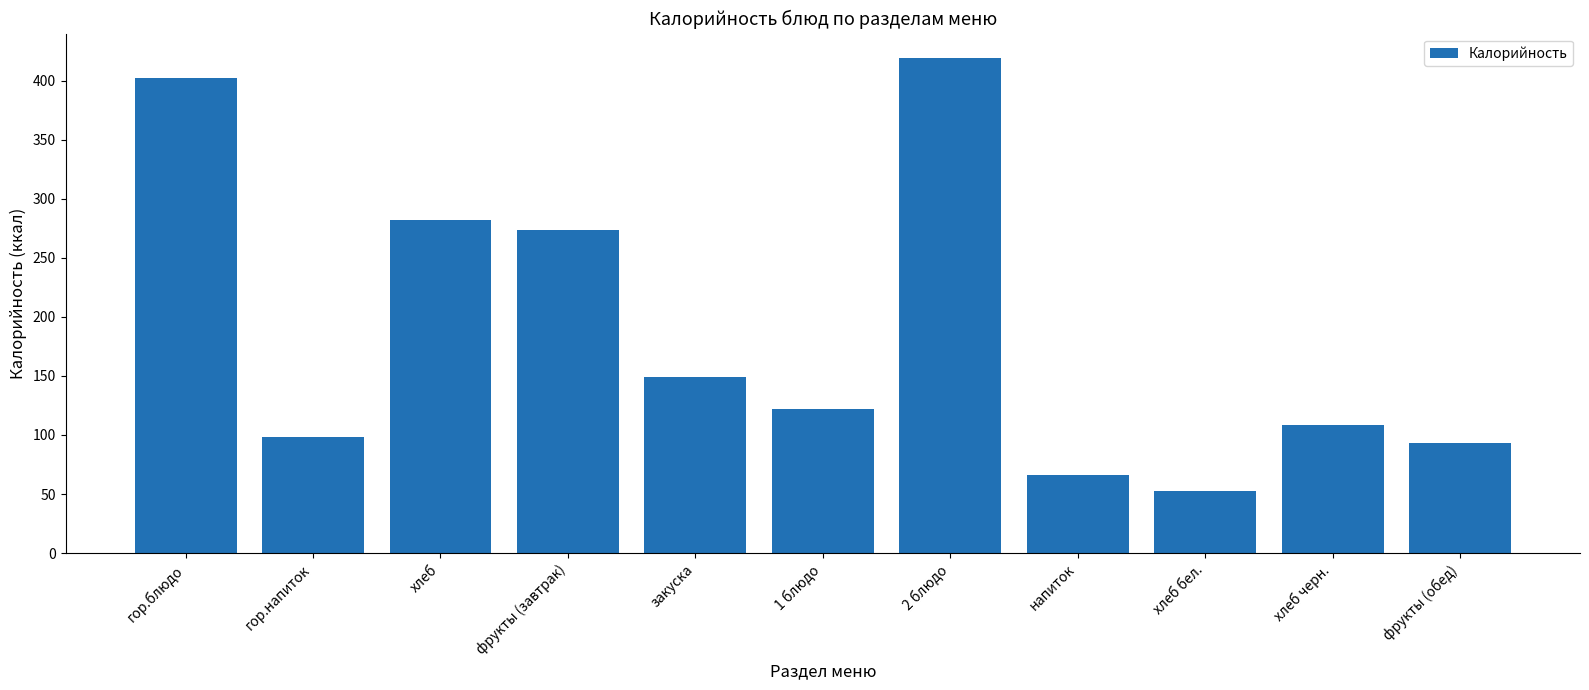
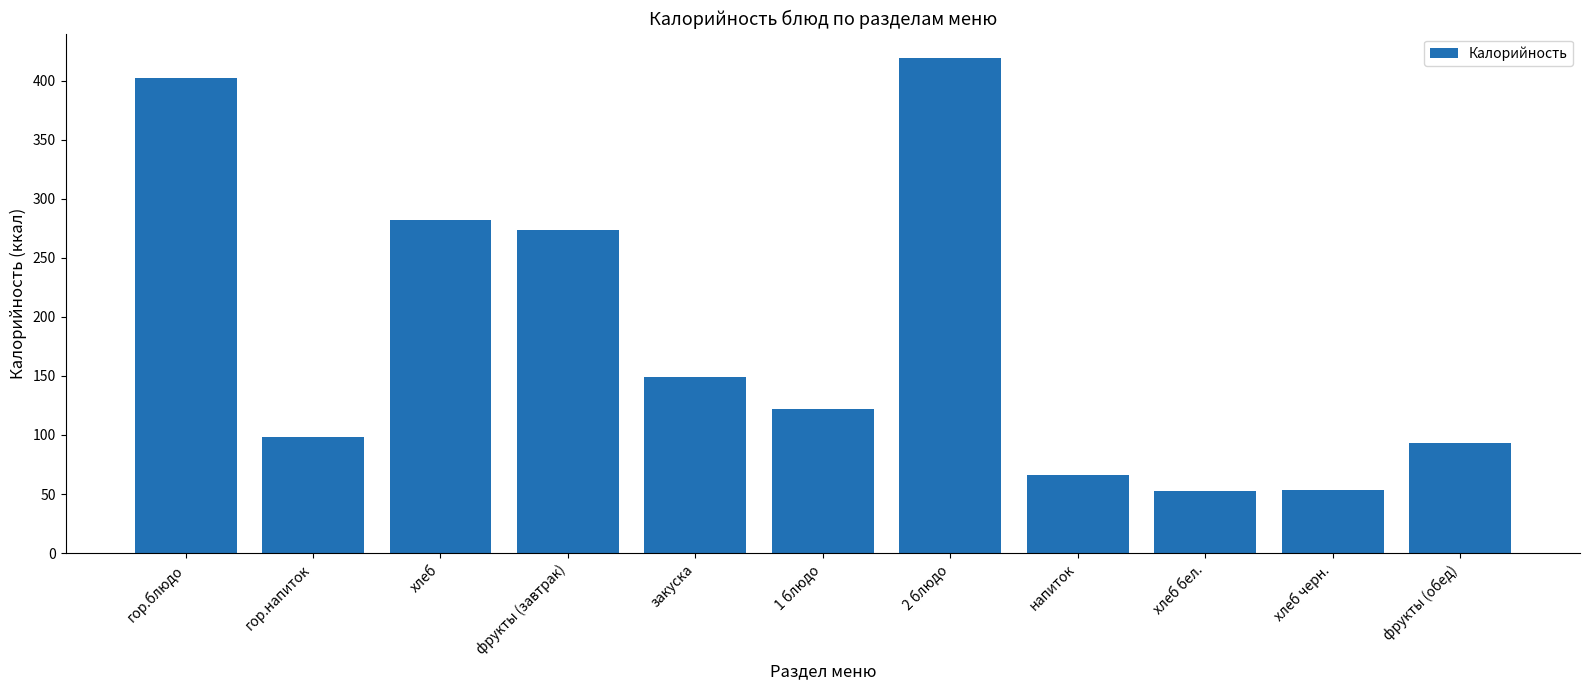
  {
    "гор.блюдо": 402,
    "гор.напиток": 98,
    "хлеб": 282,
    "фрукты (завтрак)": 274,
    "закуска": 149,
    "1 блюдо": 122,
    "2 блюдо": 419,
    "напиток": 66,
    "хлеб бел.": 52,
-   "хлеб черн.": 109,
+   "хлеб черн.": 54,
    "фрукты (обед)": 93
  }
